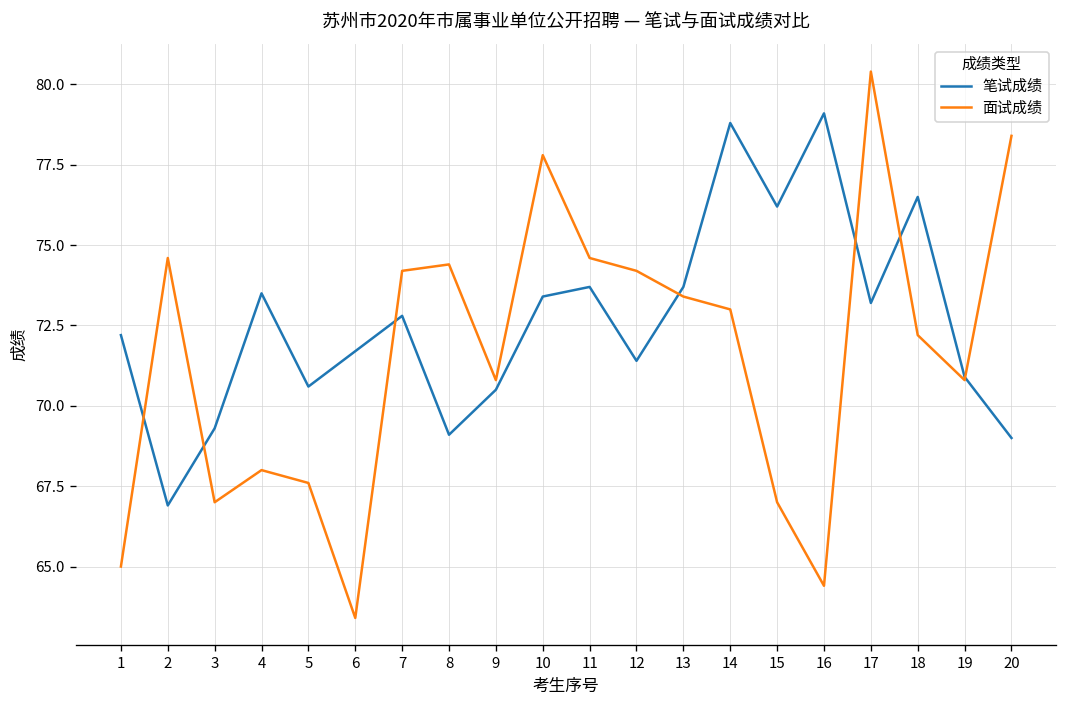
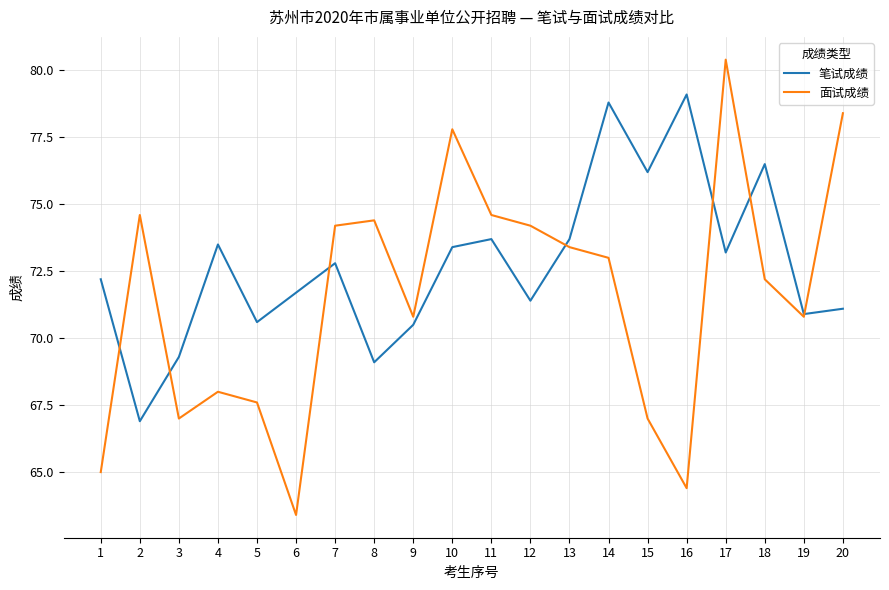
  {
    "笔试成绩": {
      "1": 72.2,
      "2": 66.9,
      "3": 69.3,
      "4": 73.5,
      "5": 70.6,
      "6": 71.7,
      "7": 72.8,
      "8": 69.1,
      "9": 70.5,
      "10": 73.4,
      "11": 73.7,
      "12": 71.4,
      "13": 73.7,
      "14": 78.8,
      "15": 76.2,
      "16": 79.1,
      "17": 73.2,
      "18": 76.5,
      "19": 70.9,
-     "20": 69.0
+     "20": 71.1
    },
    "面试成绩": {
      "1": 65.0,
      "2": 74.6,
      "3": 67.0,
      "4": 68.0,
      "5": 67.6,
      "6": 63.4,
      "7": 74.2,
      "8": 74.4,
      "9": 70.8,
      "10": 77.8,
      "11": 74.6,
      "12": 74.2,
      "13": 73.4,
      "14": 73.0,
      "15": 67.0,
      "16": 64.4,
      "17": 80.4,
      "18": 72.2,
      "19": 70.8,
      "20": 78.4
    }
  }
